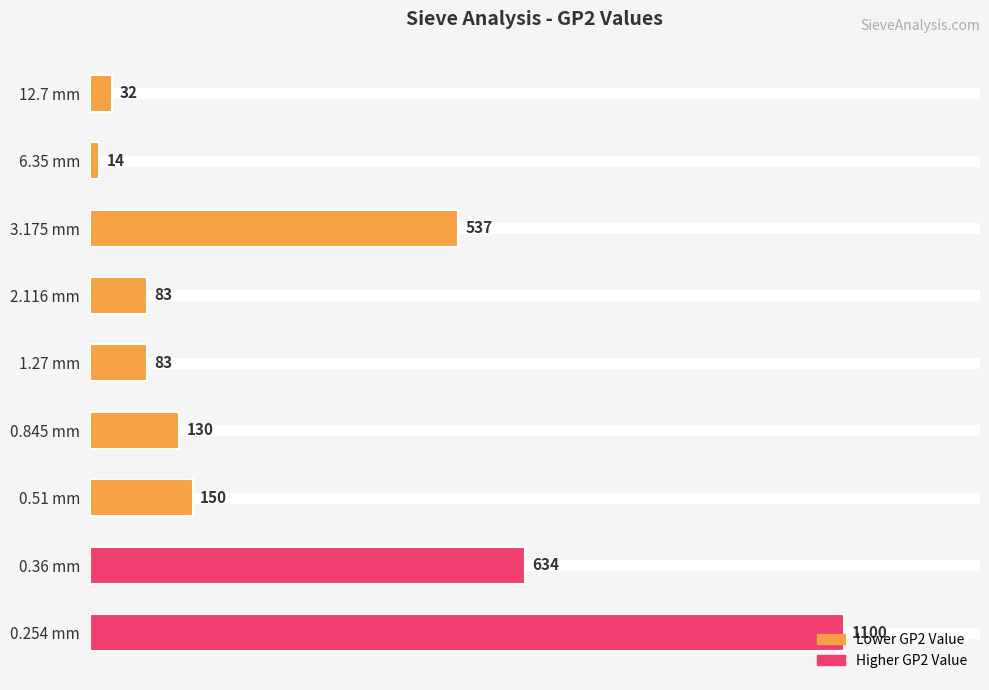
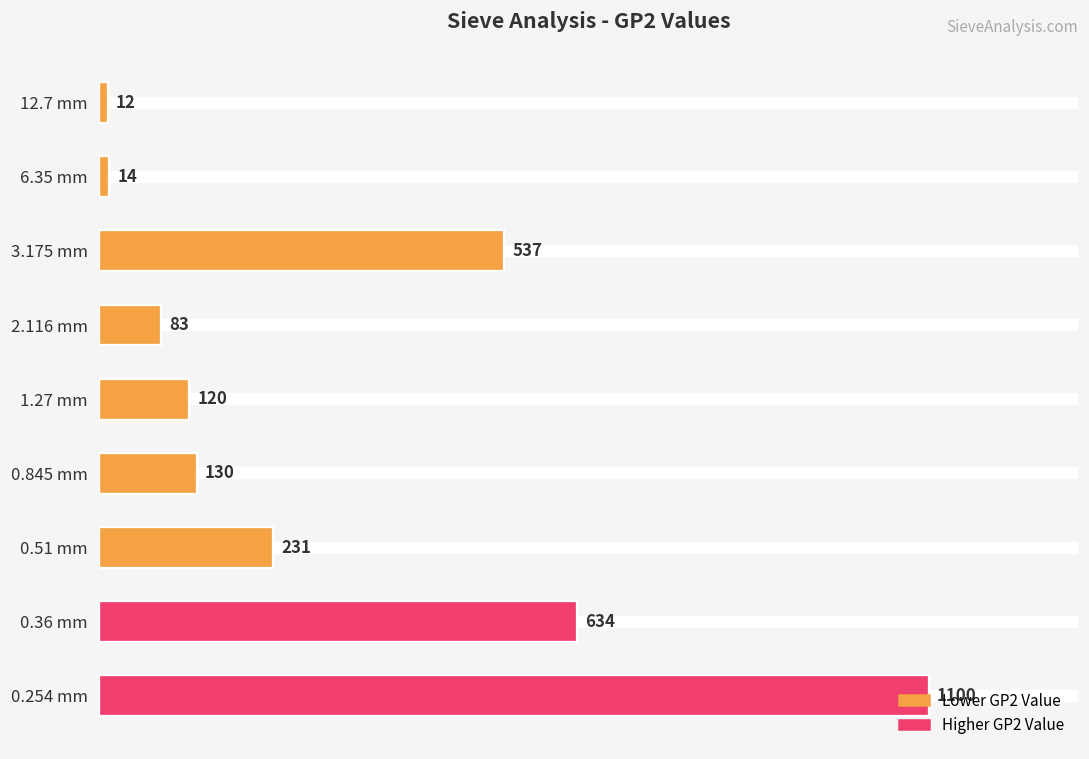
  {
-   "12.7 mm": 32,
+   "12.7 mm": 12,
    "6.35 mm": 14,
    "3.175 mm": 537,
    "2.116 mm": 83,
-   "1.27 mm": 83,
+   "1.27 mm": 120,
    "0.845 mm": 130,
-   "0.51 mm": 150,
+   "0.51 mm": 231,
    "0.36 mm": 634,
    "0.254 mm": 1100
  }
